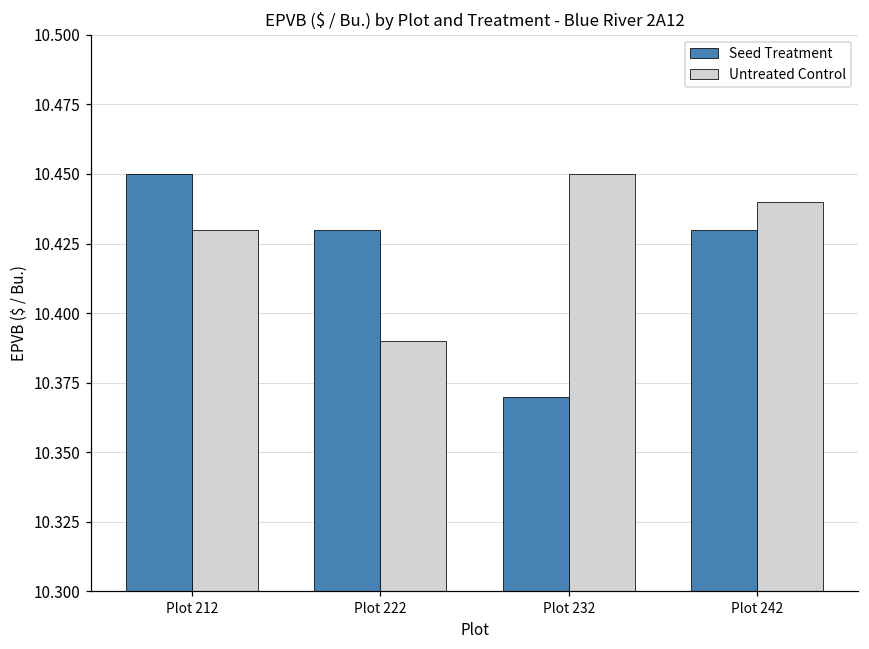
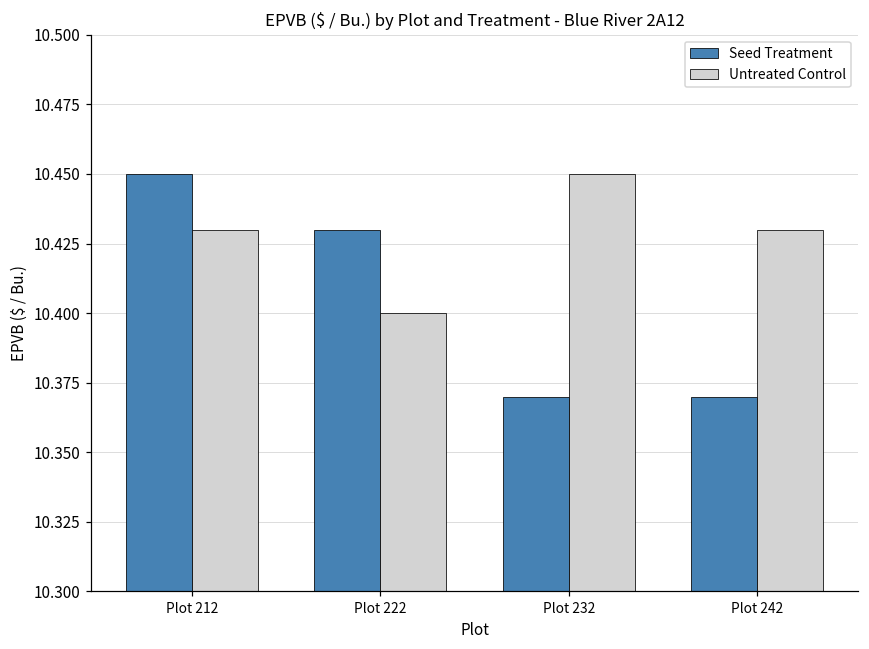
  {
    "Seed Treatment": {
      "Plot 212": 10.45,
      "Plot 222": 10.43,
      "Plot 232": 10.37,
-     "Plot 242": 10.43
+     "Plot 242": 10.37
    },
    "Untreated Control": {
      "Plot 212": 10.43,
-     "Plot 222": 10.39,
+     "Plot 222": 10.40,
      "Plot 232": 10.45,
-     "Plot 242": 10.44
+     "Plot 242": 10.43
    }
  }
